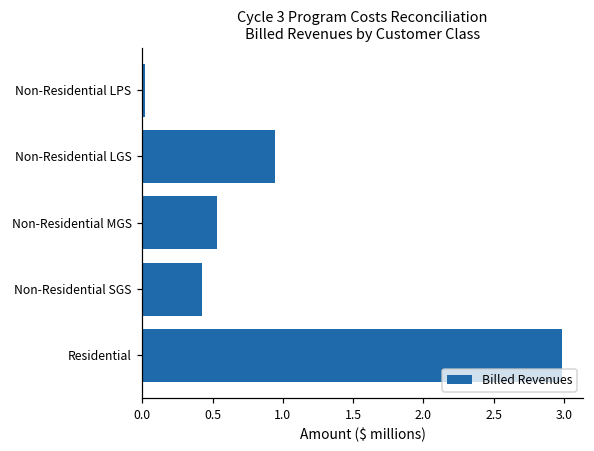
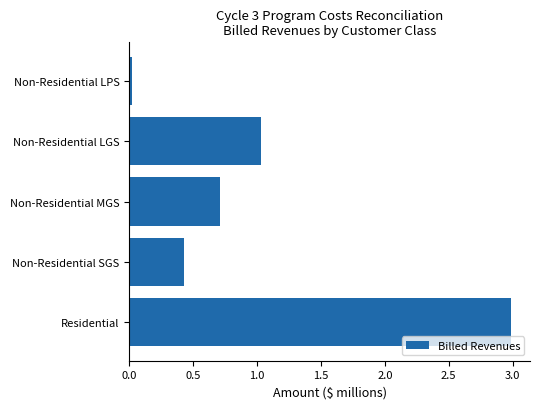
  {
-   "Non-Residential LGS": 0.94,
-   "Non-Residential MGS": 0.53,
+   "Non-Residential LGS": 1.03,
+   "Non-Residential MGS": 0.71,
    "Non-Residential SGS": 0.43,
    "Residential": 2.99
  }
